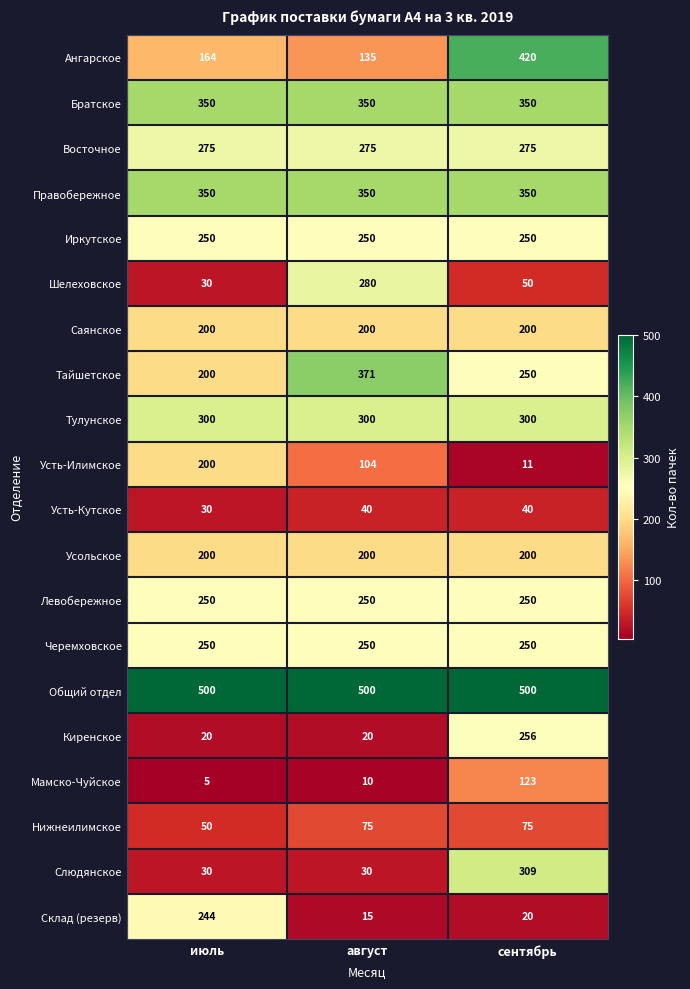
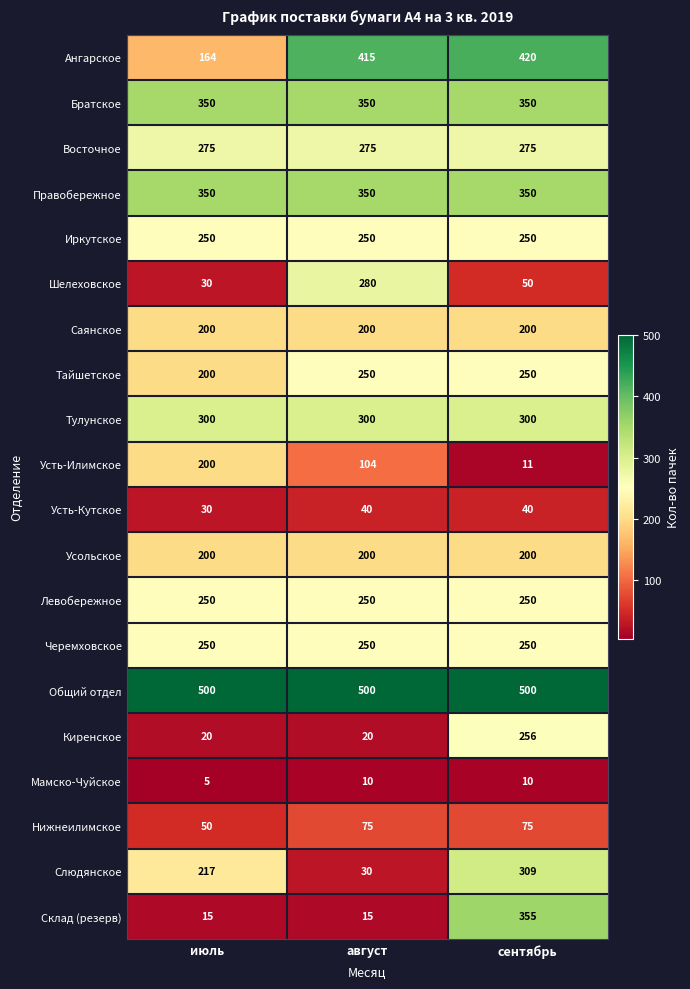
  {
    "Ангарское": {
      "июль": 164,
-     "август": 135,
+     "август": 415,
      "сентябрь": 420
    },
    "Братское": {
      "июль": 350,
      "август": 350,
      "сентябрь": 350
    },
    "Восточное": {
      "июль": 275,
      "август": 275,
      "сентябрь": 275
    },
    "Правобережное": {
      "июль": 350,
      "август": 350,
      "сентябрь": 350
    },
    "Иркутское": {
      "июль": 250,
      "август": 250,
      "сентябрь": 250
    },
    "Шелеховское": {
      "июль": 30,
      "август": 280,
      "сентябрь": 50
    },
    "Саянское": {
      "июль": 200,
      "август": 200,
      "сентябрь": 200
    },
    "Тайшетское": {
      "июль": 200,
-     "август": 371,
+     "август": 250,
      "сентябрь": 250
    },
    "Тулунское": {
      "июль": 300,
      "август": 300,
      "сентябрь": 300
    },
    "Усть-Илимское": {
      "июль": 200,
      "август": 104,
      "сентябрь": 11
    },
    "Усть-Кутское": {
      "июль": 30,
      "август": 40,
      "сентябрь": 40
    },
    "Усольское": {
      "июль": 200,
      "август": 200,
      "сентябрь": 200
    },
    "Левобережное": {
      "июль": 250,
      "август": 250,
      "сентябрь": 250
    },
    "Черемховское": {
      "июль": 250,
      "август": 250,
      "сентябрь": 250
    },
    "Общий отдел": {
      "июль": 500,
      "август": 500,
      "сентябрь": 500
    },
    "Киренское": {
      "июль": 20,
      "август": 20,
      "сентябрь": 256
    },
    "Мамско-Чуйское": {
      "июль": 5,
      "август": 10,
-     "сентябрь": 123
+     "сентябрь": 10
    },
    "Нижнеилимское": {
      "июль": 50,
      "август": 75,
      "сентябрь": 75
    },
    "Слюдянское": {
-     "июль": 30,
+     "июль": 217,
      "август": 30,
      "сентябрь": 309
    },
    "Склад (резерв)": {
-     "июль": 244,
+     "июль": 15,
      "август": 15,
-     "сентябрь": 20
+     "сентябрь": 355
    }
  }
